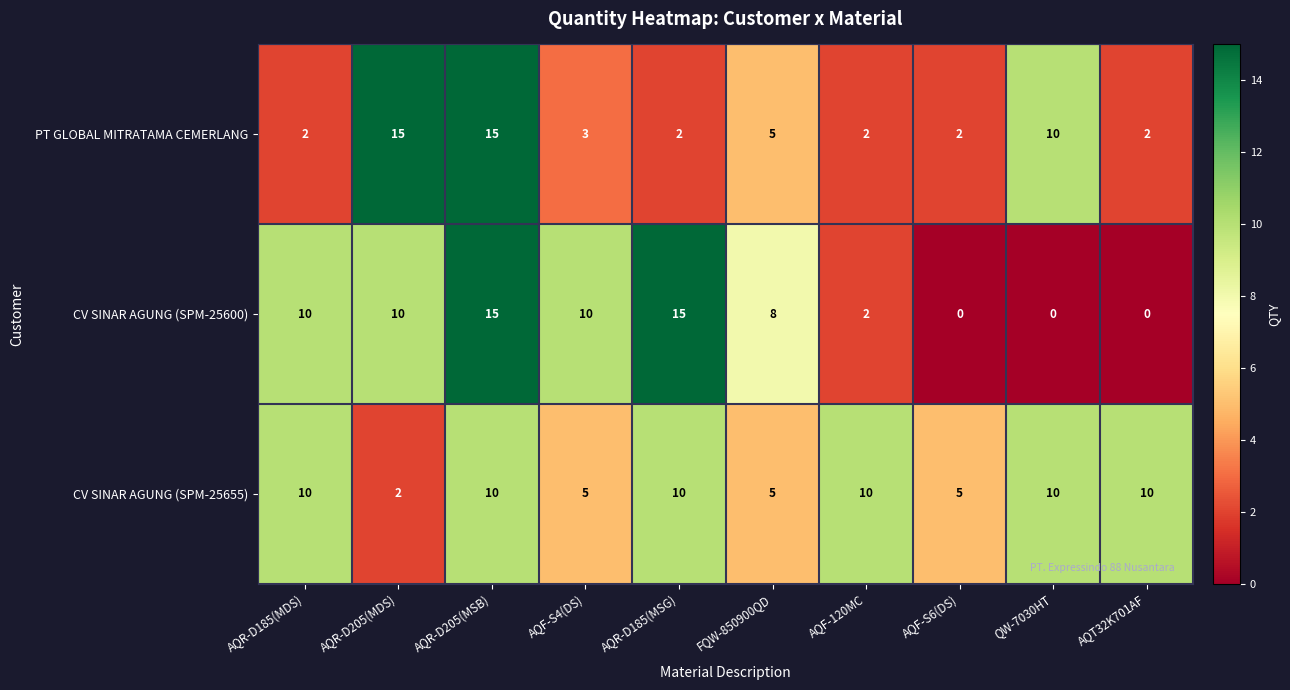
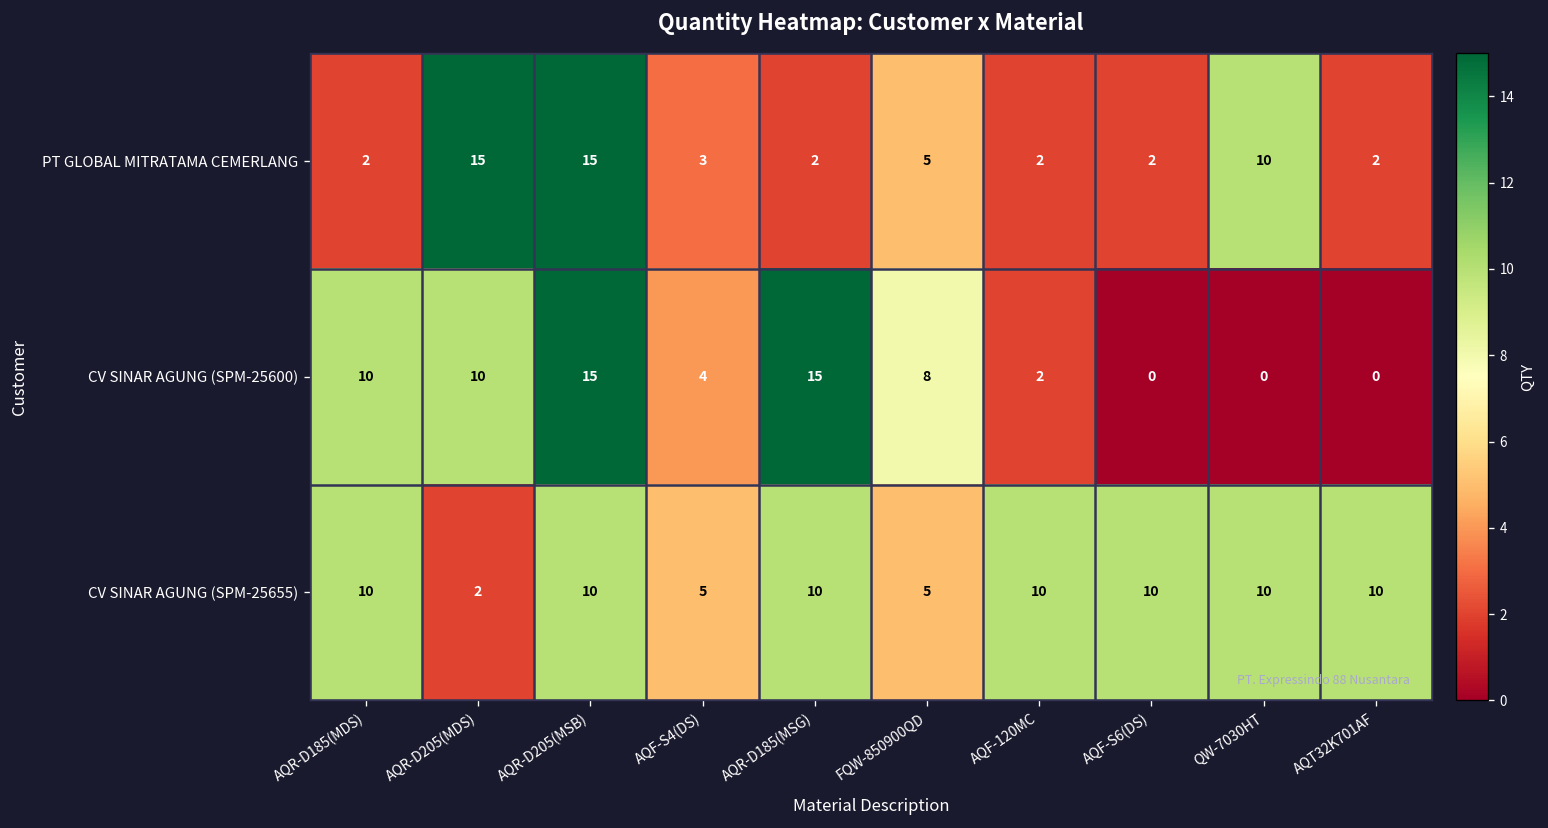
  {
    "PT GLOBAL MITRATAMA CEMERLANG": {
      "AQR-D185(MDS)": 2,
      "AQR-D205(MDS)": 15,
      "AQR-D205(MSB)": 15,
      "AQF-S4(DS)": 3,
      "AQR-D185(MSG)": 2,
      "FQW-850900QD": 5,
      "AQF-120MC": 2,
      "AQF-S6(DS)": 2,
      "QW-7030HT": 10,
      "AQT32K701AF": 2
    },
    "CV SINAR AGUNG (SPM-25600)": {
      "AQR-D185(MDS)": 10,
      "AQR-D205(MDS)": 10,
      "AQR-D205(MSB)": 15,
-     "AQF-S4(DS)": 10,
+     "AQF-S4(DS)": 4,
      "AQR-D185(MSG)": 15,
      "FQW-850900QD": 8,
      "AQF-120MC": 2,
      "AQF-S6(DS)": 0,
      "QW-7030HT": 0,
      "AQT32K701AF": 0
    },
    "CV SINAR AGUNG (SPM-25655)": {
      "AQR-D185(MDS)": 10,
      "AQR-D205(MDS)": 2,
      "AQR-D205(MSB)": 10,
      "AQF-S4(DS)": 5,
      "AQR-D185(MSG)": 10,
      "FQW-850900QD": 5,
      "AQF-120MC": 10,
-     "AQF-S6(DS)": 5,
+     "AQF-S6(DS)": 10,
      "QW-7030HT": 10
    }
  }
